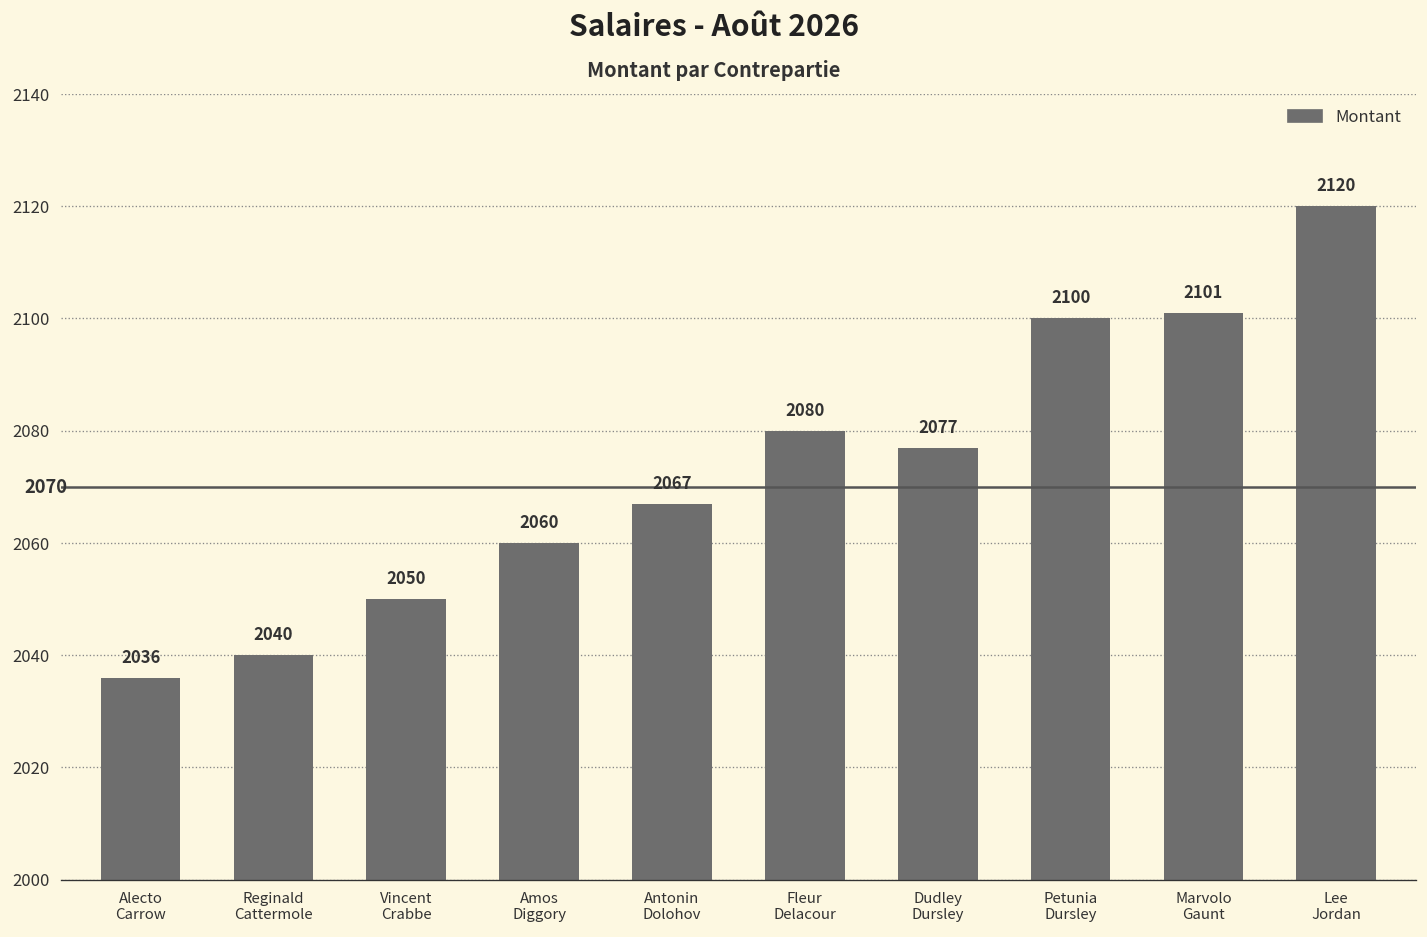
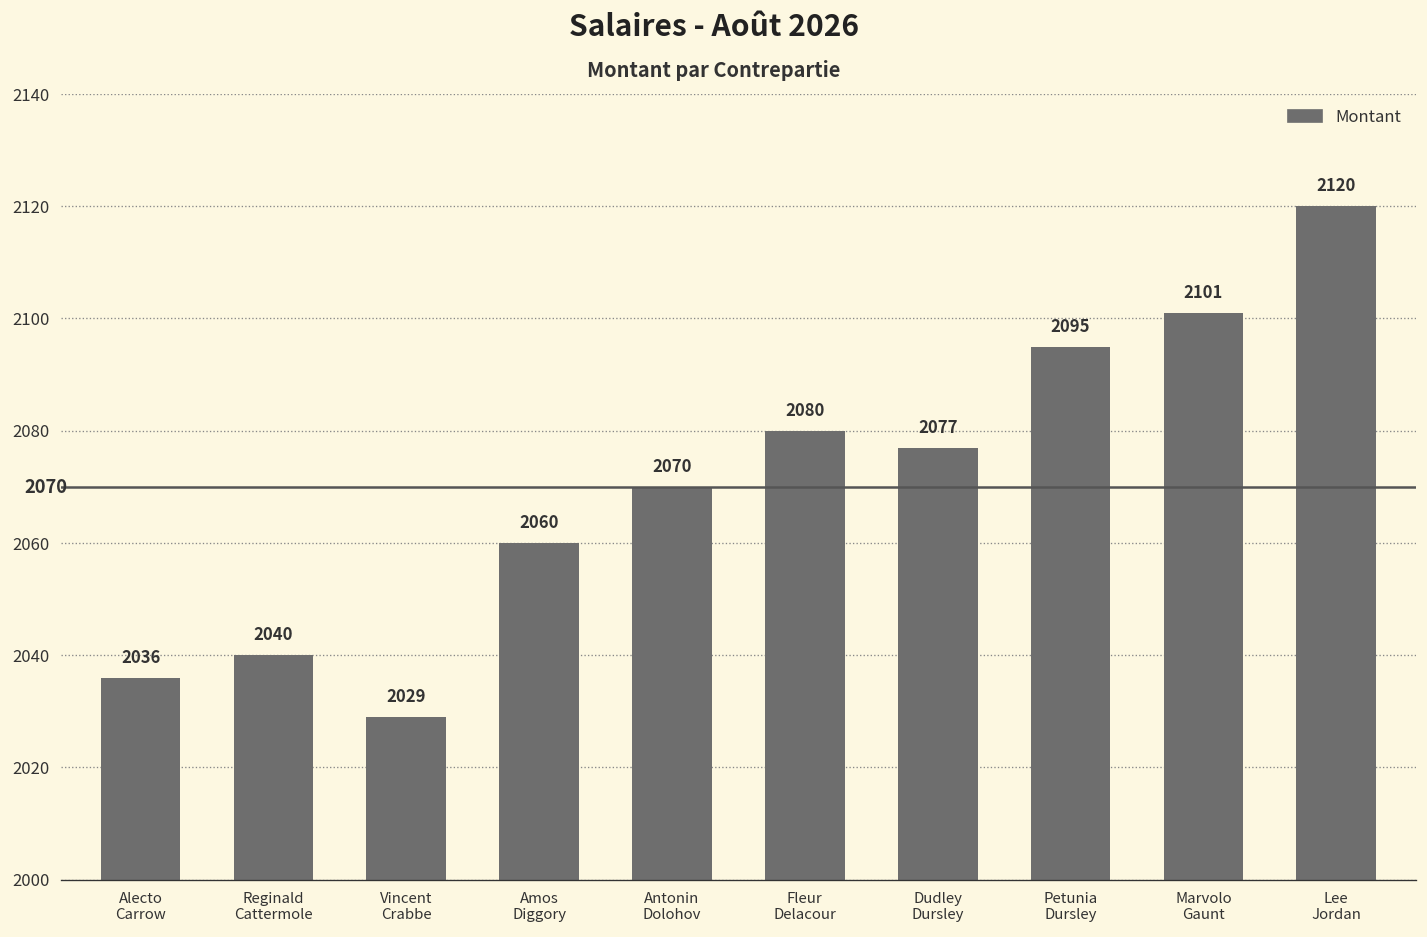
  {
    "Alecto Carrow": 2036,
    "Reginald Cattermole": 2040,
-   "Vincent Crabbe": 2050,
+   "Vincent Crabbe": 2029,
    "Amos Diggory": 2060,
-   "Antonin Dolohov": 2067,
+   "Antonin Dolohov": 2070,
    "Fleur Delacour": 2080,
    "Dudley Dursley": 2077,
-   "Petunia Dursley": 2100,
+   "Petunia Dursley": 2095,
    "Marvolo Gaunt": 2101,
    "Lee Jordan": 2120
  }
